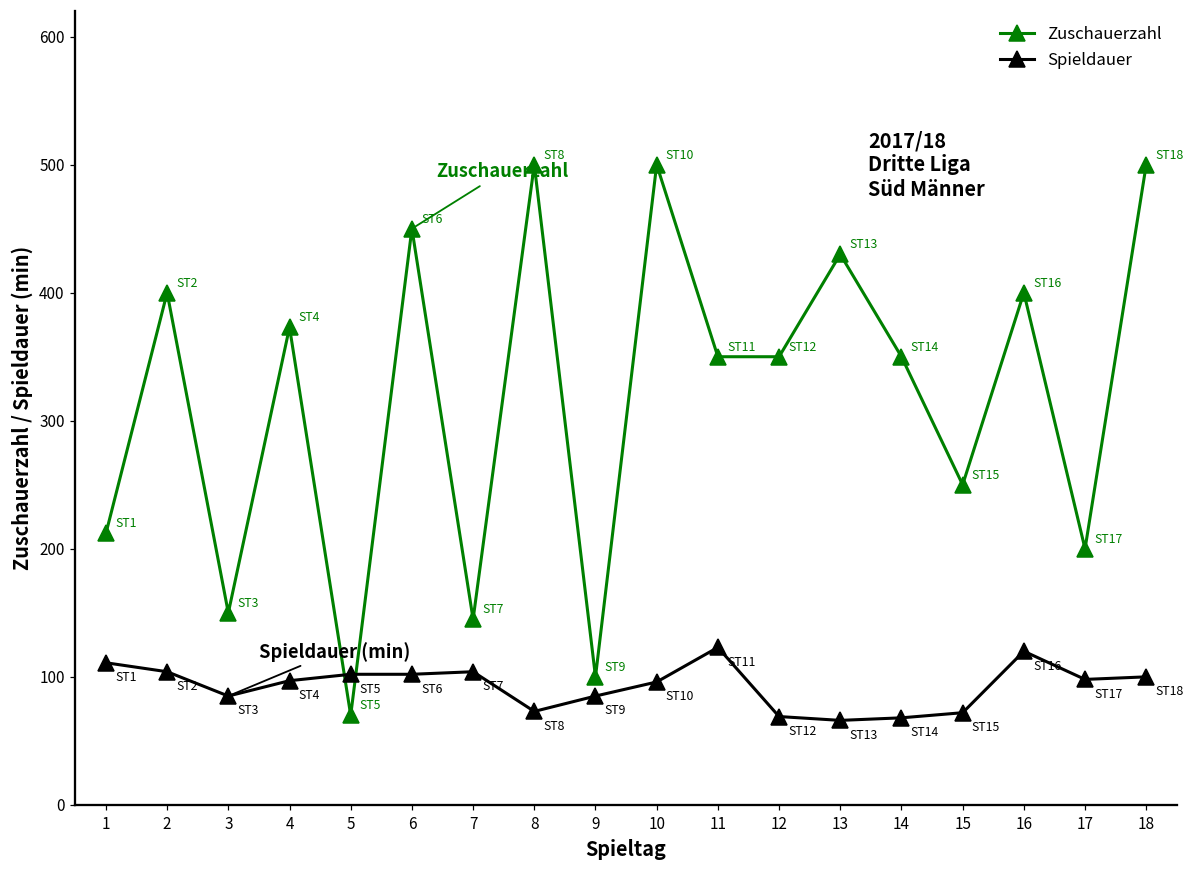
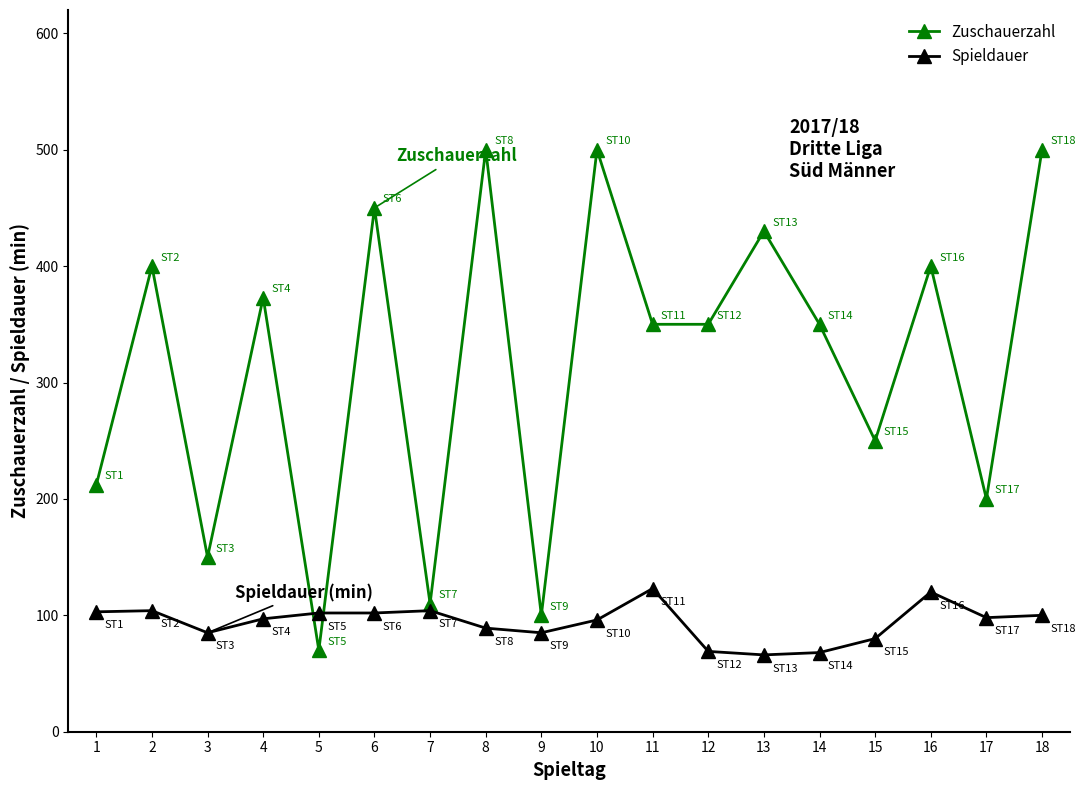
  {
    "Zuschauerzahl": {
      "1": 212,
      "2": 400,
      "3": 150,
      "4": 373,
      "5": 70,
      "6": 450,
-     "7": 145,
+     "7": 110,
      "8": 500,
      "9": 100,
      "10": 500,
      "11": 350,
      "12": 350,
      "13": 430,
      "14": 350,
      "15": 250,
      "16": 400,
      "17": 200,
      "18": 500
    },
    "Spieldauer": {
-     "1": 111,
+     "1": 103,
      "2": 104,
      "3": 85,
      "4": 97,
      "5": 102,
      "6": 102,
      "7": 104,
-     "8": 73,
+     "8": 89,
      "9": 85,
      "10": 96,
      "11": 123,
      "12": 69,
      "13": 66,
      "14": 68,
-     "15": 72,
+     "15": 80,
      "16": 120,
      "17": 98,
      "18": 100
    }
  }
